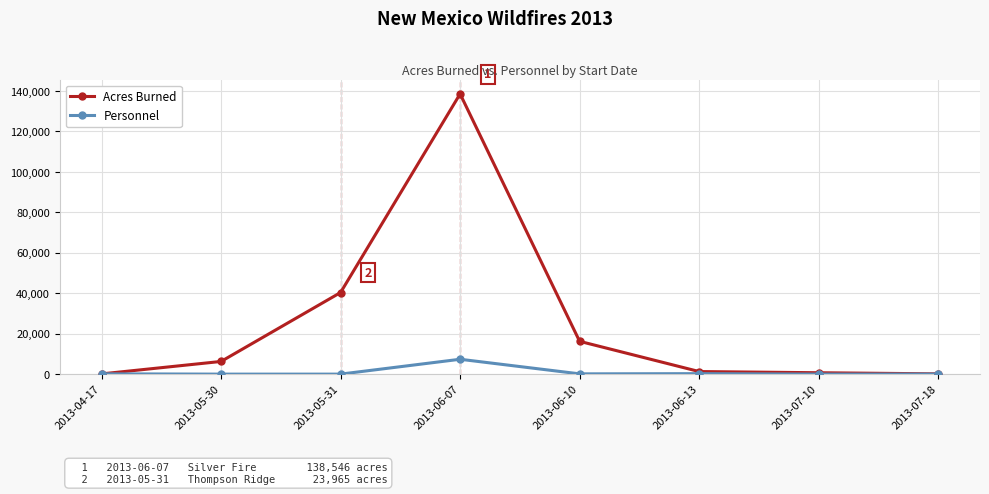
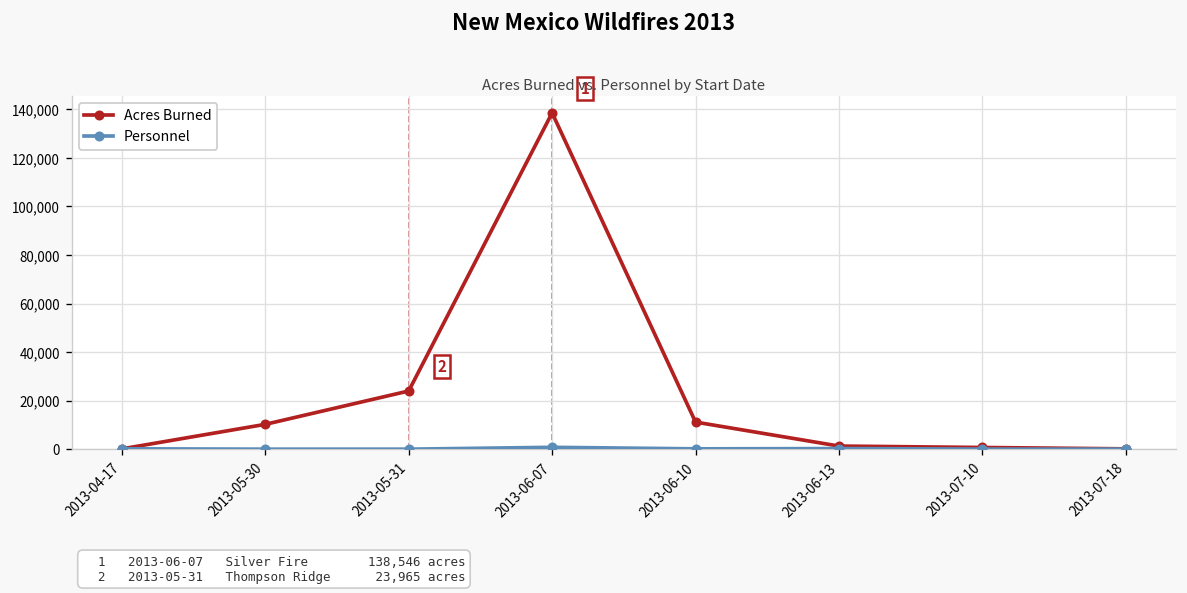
  {
    "Acres Burned": {
-     "2013-05-30": "6,000",
-     "2013-05-31": "40,000",
+     "2013-05-30": "10,000",
+     "2013-05-31": "24,000",
      "2013-06-07": "139,000",
-     "2013-06-10": "16,000"
+     "2013-06-10": "11,000"
    },
    "Personnel": {
      "2013-05-30": "0",
      "2013-05-31": "0",
-     "2013-06-07": "7,000",
+     "2013-06-07": "1,000",
      "2013-06-10": "0"
    }
  }
